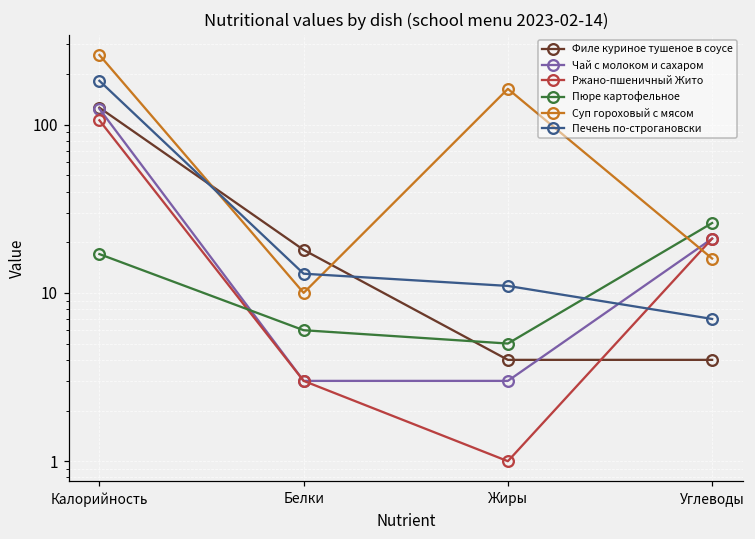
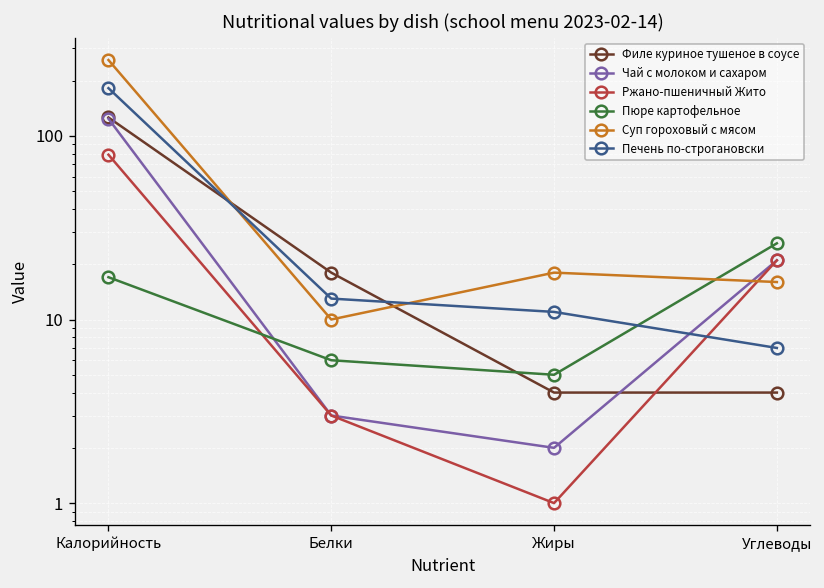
  {
    "Филе куриное тушеное в соусе": {
      "Белки": 18,
      "Жиры": 4,
      "Углеводы": 4
    },
    "Чай с молоком и сахаром": {
-     "Жиры": 3
+     "Жиры": 2
    },
    "Ржано-пшеничный Жито": {
-     "Калорийность": 110,
+     "Калорийность": 80,
      "Жиры": 1
    },
    "Пюре картофельное": {
      "Калорийность": 17,
      "Белки": 6,
      "Жиры": 5,
      "Углеводы": 26
    },
    "Суп гороховый с мясом": {
      "Калорийность": 260,
      "Белки": 10,
-     "Жиры": 160,
+     "Жиры": 18,
      "Углеводы": 16
    },
    "Печень по-строгановски": {
      "Калорийность": 180,
      "Белки": 13,
      "Жиры": 11,
      "Углеводы": 7
    }
  }
